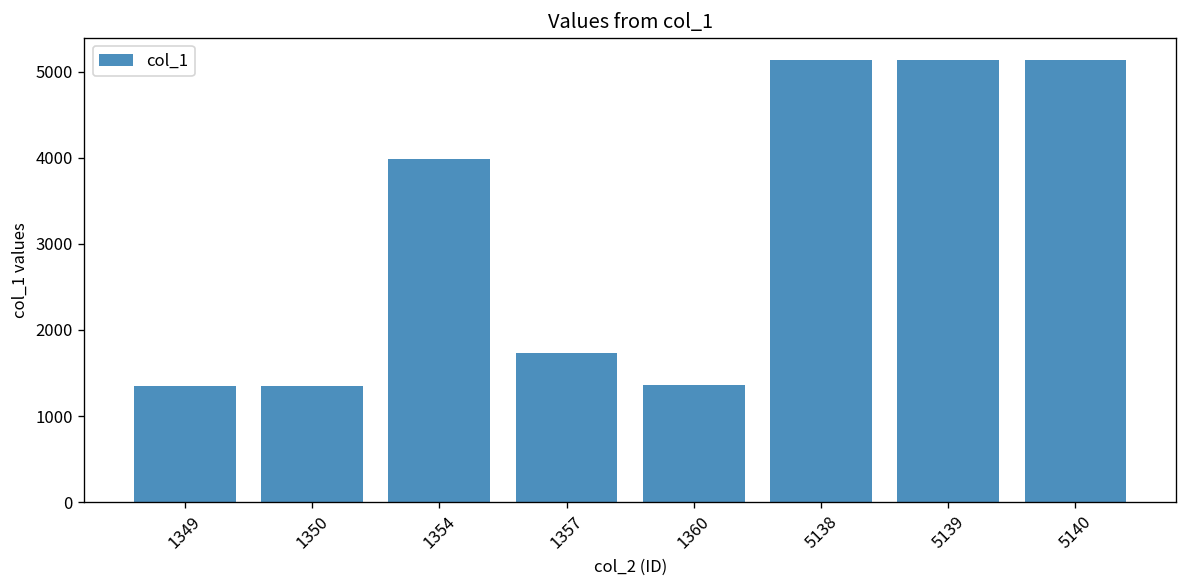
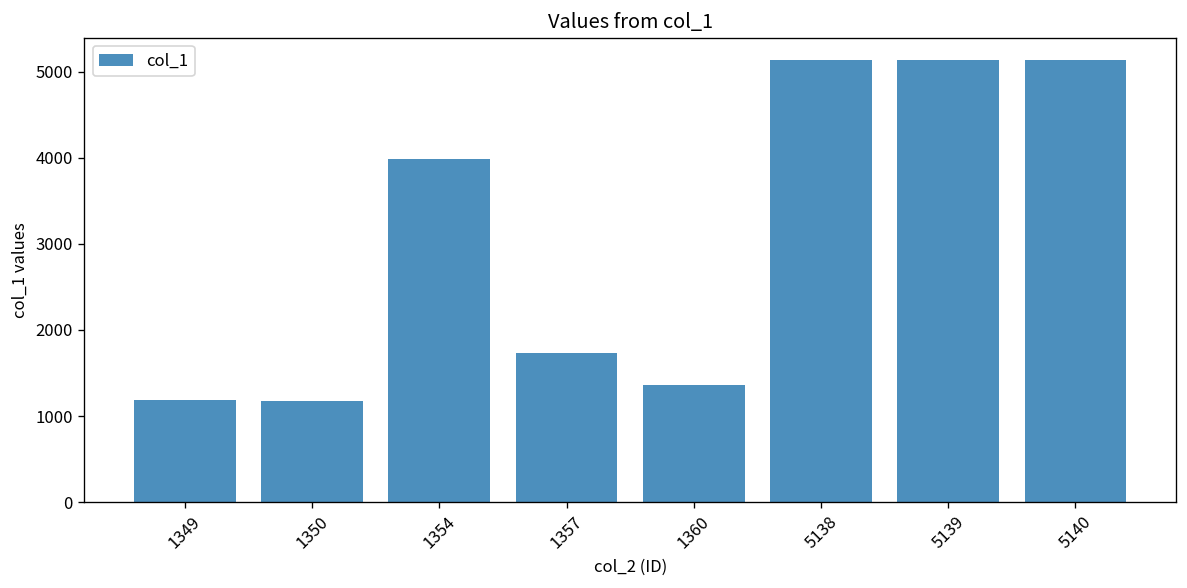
  {
-   "1349": 1300,
-   "1350": 1400,
+   "1349": 1200,
+   "1350": 1200,
    "1354": 4000,
    "1357": 1700,
    "1360": 1400,
    "5138": 5100,
    "5139": 5100,
    "5140": 5100
  }
